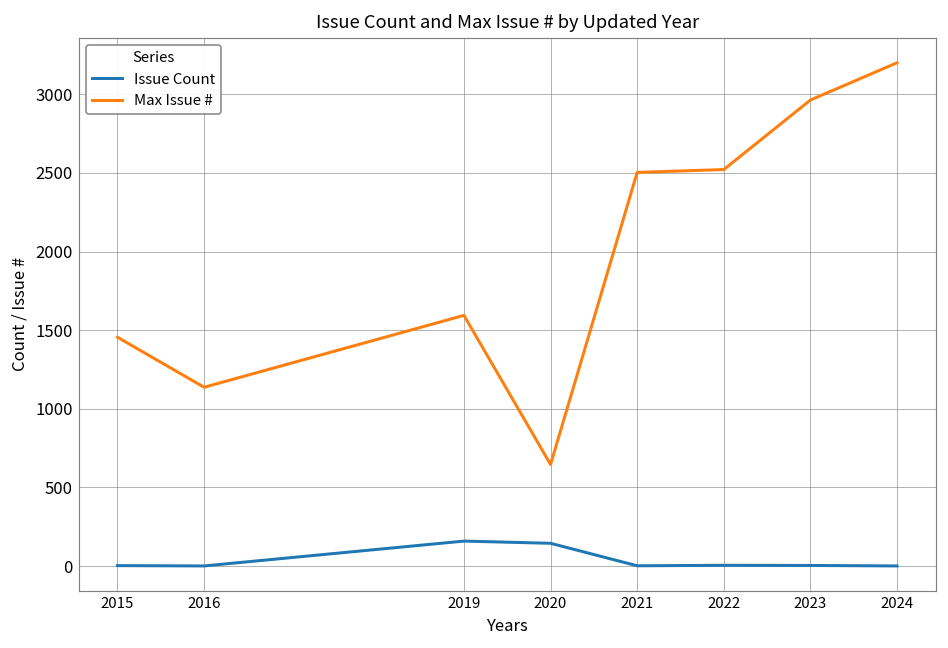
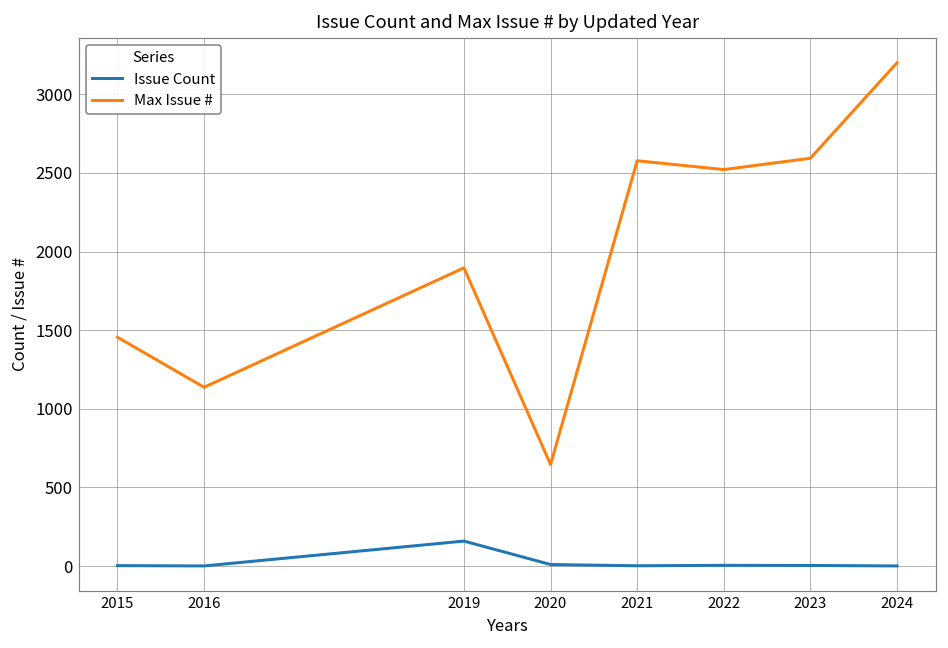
  {
    "Issue Count": {
      "2015": 0,
      "2016": 0,
      "2019": 160,
-     "2020": 150,
+     "2020": 10,
      "2021": 0,
      "2022": 10,
      "2023": 0,
      "2024": 0
    },
    "Max Issue #": {
      "2015": 1460,
      "2016": 1140,
-     "2019": 1590,
+     "2019": 1900,
      "2020": 650,
-     "2021": 2500,
+     "2021": 2580,
      "2022": 2520,
-     "2023": 2960,
+     "2023": 2590,
      "2024": 3200
    }
  }
